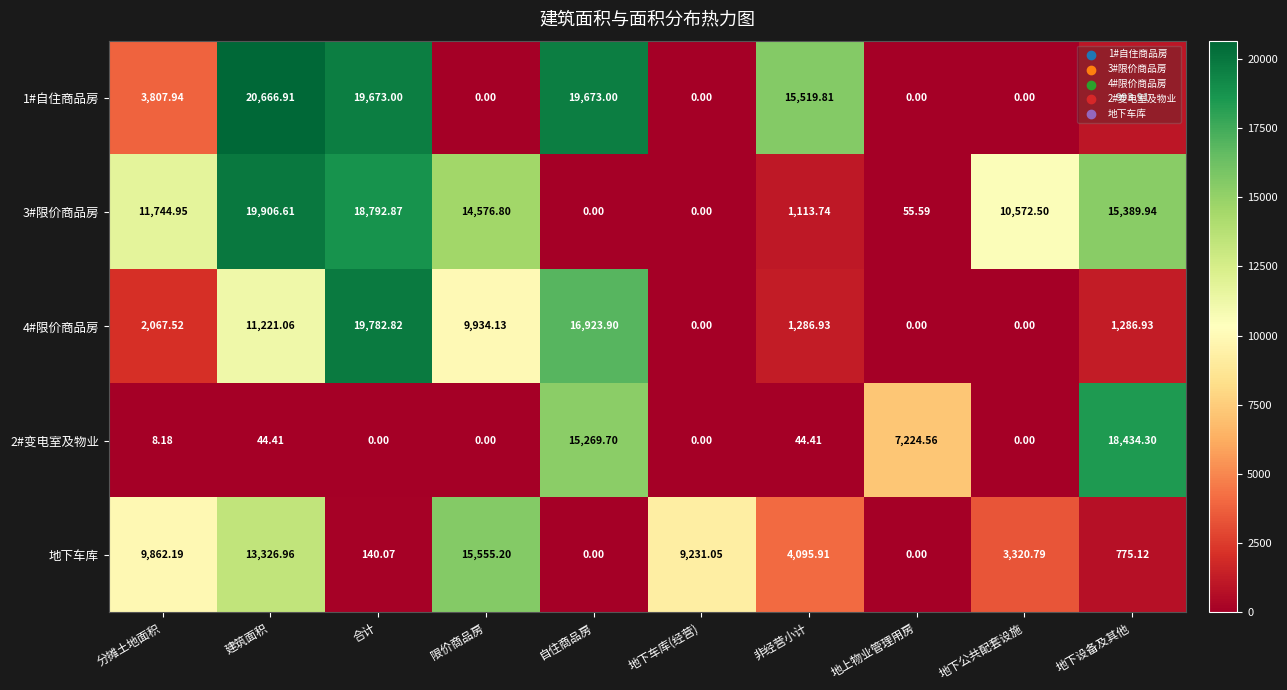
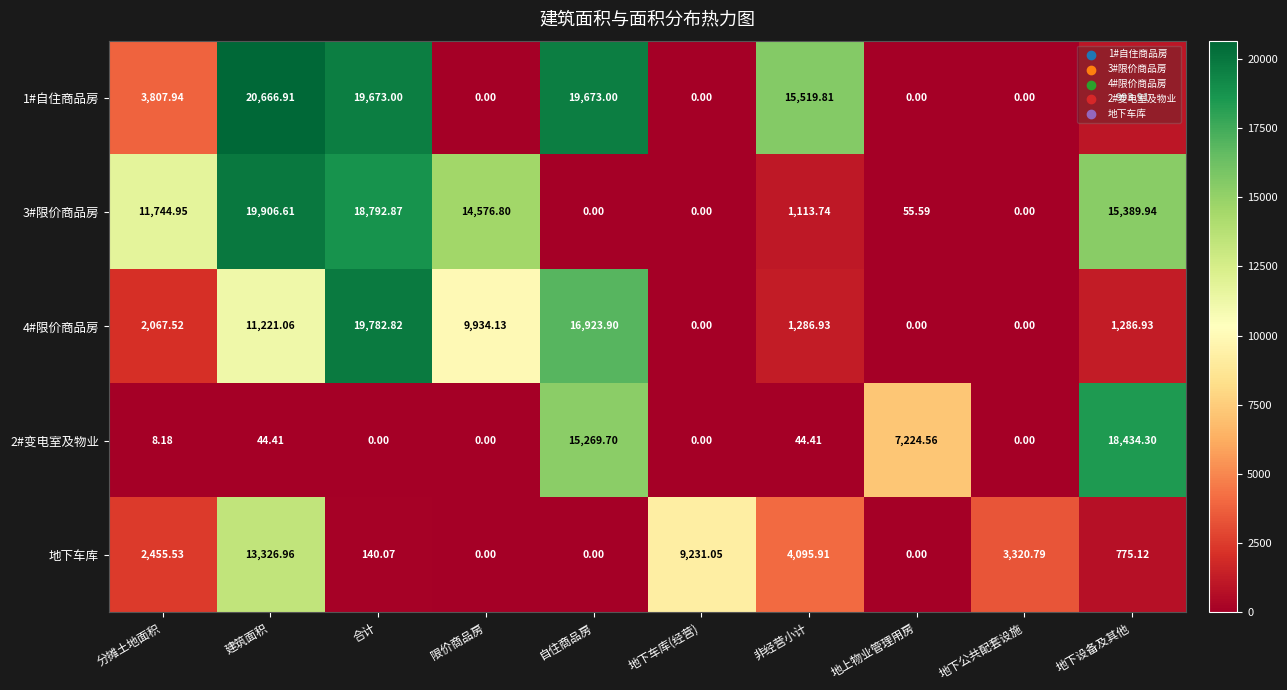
  {
    "1#自住商品房": {
      "分摊土地面积": "3,807.94",
      "建筑面积": "20,666.91",
      "合计": "19,673.00",
      "限价商品房": "0.00",
      "自住商品房": "19,673.00",
      "地下车库(经营)": "0.00",
      "非经营小计": "15,519.81",
      "地上物业管理用房": "0.00",
      "地下公共配套设施": "0.00"
    },
    "3#限价商品房": {
      "分摊土地面积": "11,744.95",
      "建筑面积": "19,906.61",
      "合计": "18,792.87",
      "限价商品房": "14,576.80",
      "自住商品房": "0.00",
      "地下车库(经营)": "0.00",
      "非经营小计": "1,113.74",
      "地上物业管理用房": "55.59",
-     "地下公共配套设施": "10,572.50",
+     "地下公共配套设施": "0.00",
      "地下设备及其他": "15,389.94"
    },
    "4#限价商品房": {
      "分摊土地面积": "2,067.52",
      "建筑面积": "11,221.06",
      "合计": "19,782.82",
      "限价商品房": "9,934.13",
      "自住商品房": "16,923.90",
      "地下车库(经营)": "0.00",
      "非经营小计": "1,286.93",
      "地上物业管理用房": "0.00",
      "地下公共配套设施": "0.00",
      "地下设备及其他": "1,286.93"
    },
    "2#变电室及物业": {
      "分摊土地面积": "8.18",
      "建筑面积": "44.41",
      "合计": "0.00",
      "限价商品房": "0.00",
      "自住商品房": "15,269.70",
      "地下车库(经营)": "0.00",
      "非经营小计": "44.41",
      "地上物业管理用房": "7,224.56",
      "地下公共配套设施": "0.00",
      "地下设备及其他": "18,434.30"
    },
    "地下车库": {
-     "分摊土地面积": "9,862.19",
+     "分摊土地面积": "2,455.53",
      "建筑面积": "13,326.96",
      "合计": "140.07",
-     "限价商品房": "15,555.20",
+     "限价商品房": "0.00",
      "自住商品房": "0.00",
      "地下车库(经营)": "9,231.05",
      "非经营小计": "4,095.91",
      "地上物业管理用房": "0.00",
      "地下公共配套设施": "3,320.79",
      "地下设备及其他": "775.12"
    }
  }
